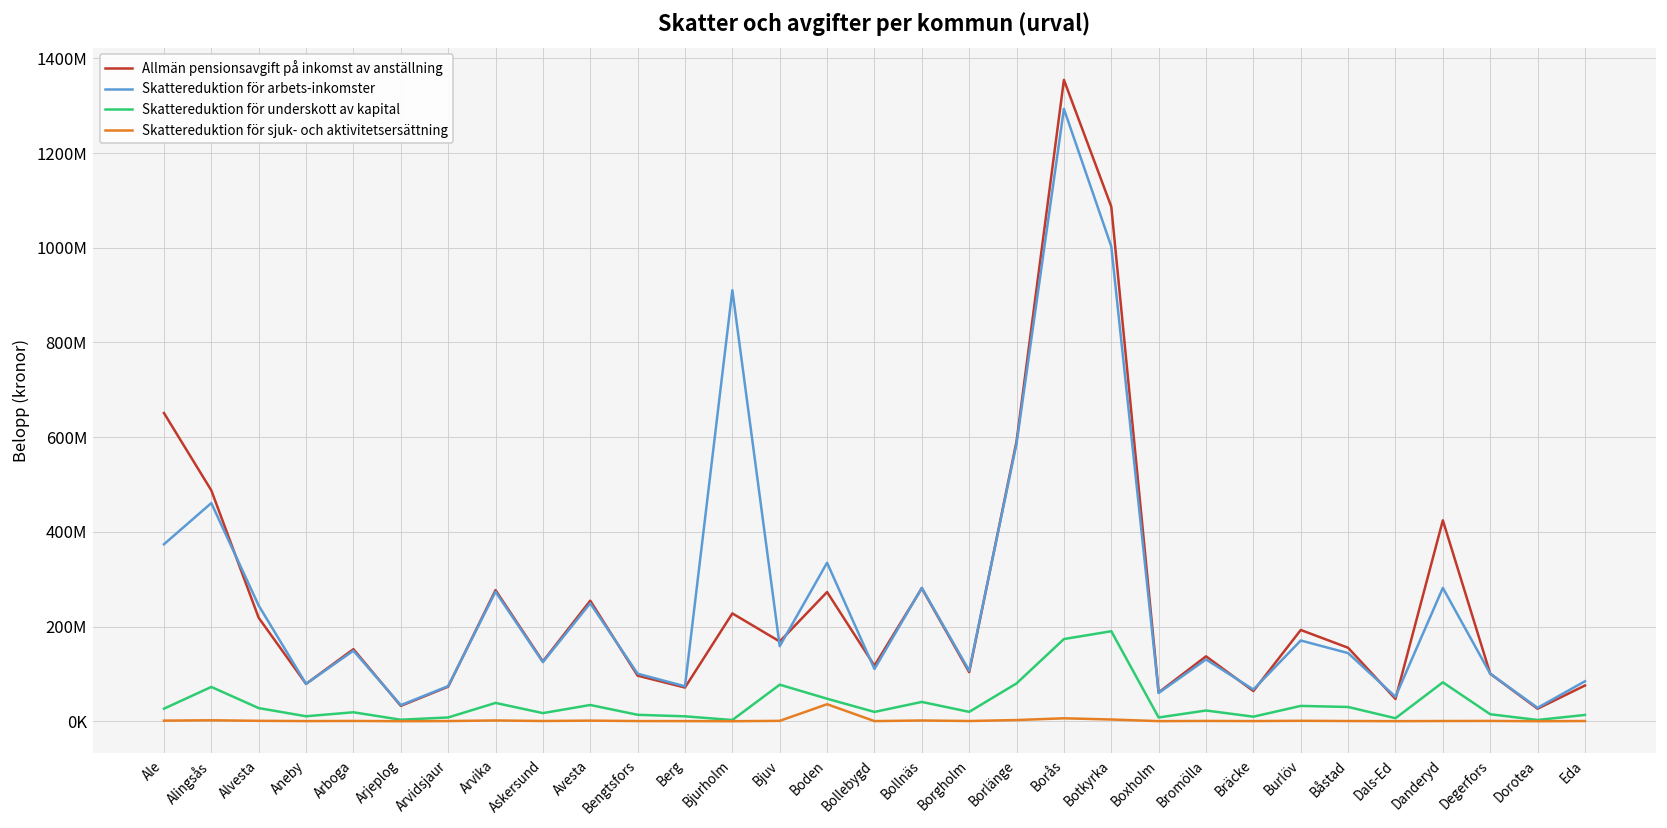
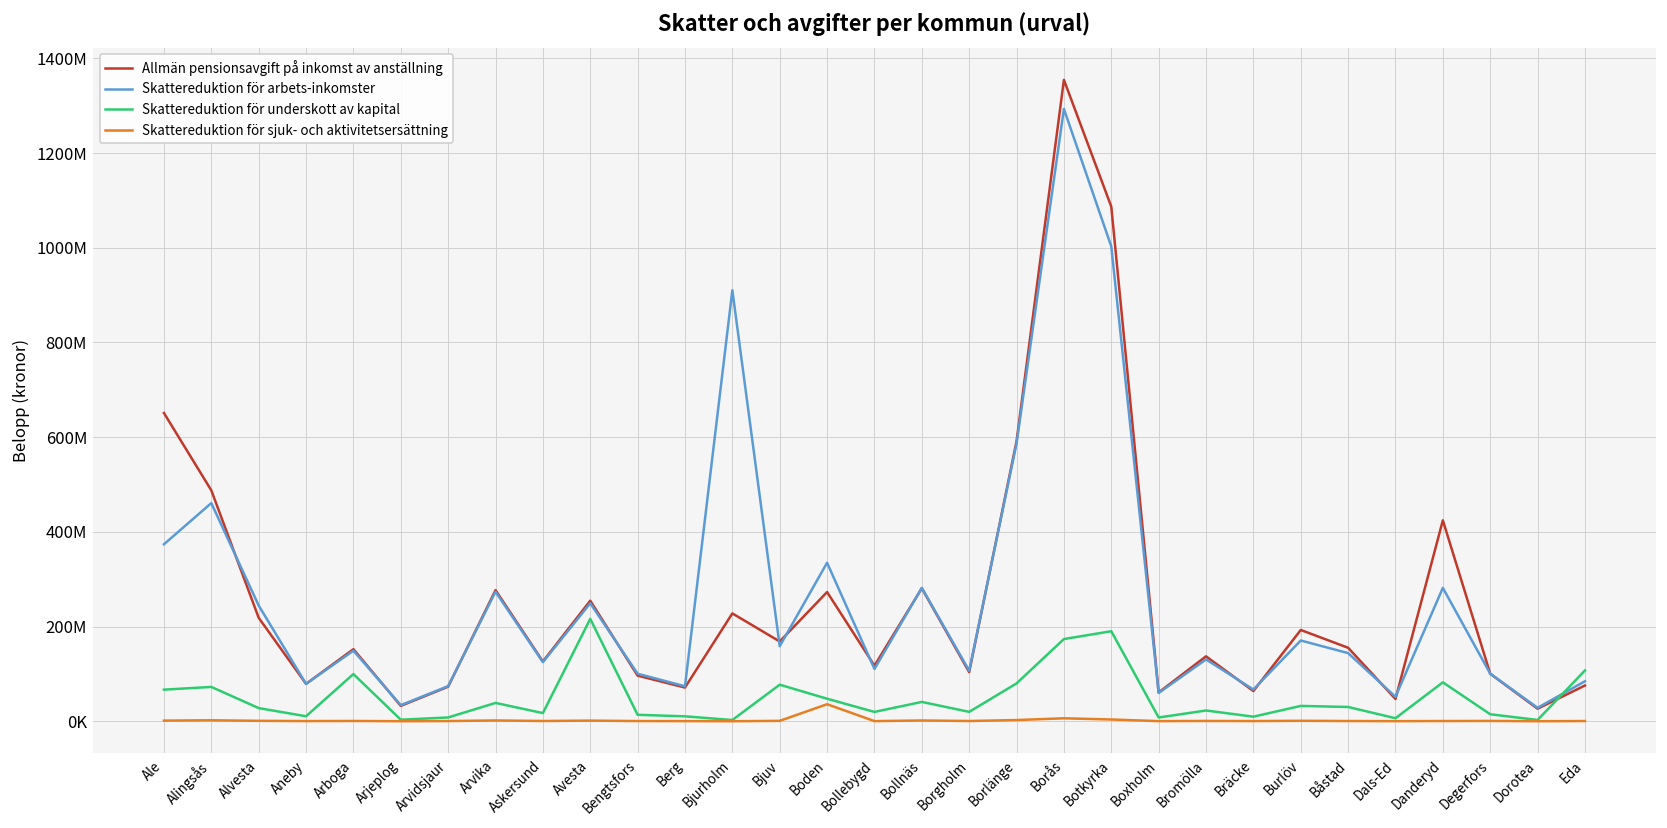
  {
    "Allmän pensionsavgift på inkomst av anställning": {
      "Ale": 650000000,
      "Alingsås": 490000000,
      "Alvesta": 220000000,
      "Bjurholm": 230000000,
      "Bjuv": 170000000,
      "Boden": 270000000,
      "Bollebygd": 120000000,
      "Borås": 1350000000,
      "Botkyrka": 1090000000,
      "Bromölla": 140000000,
      "Burlöv": 190000000,
      "Båstad": 160000000,
      "Danderyd": 420000000,
      "Eda": 80000000
    },
    "Skattereduktion för arbets-inkomster": {
      "Ale": 370000000,
      "Alingsås": 460000000,
      "Alvesta": 240000000,
      "Bjurholm": 910000000,
      "Bjuv": 160000000,
      "Boden": 330000000,
      "Bollebygd": 110000000,
      "Borås": 1290000000,
      "Botkyrka": 1000000000,
      "Bromölla": 130000000,
      "Burlöv": 170000000,
      "Båstad": 140000000,
      "Danderyd": 280000000,
      "Eda": 80000000
    },
    "Skattereduktion för underskott av kapital": {
-     "Ale": 30000000,
+     "Ale": 70000000,
      "Alingsås": 70000000,
      "Alvesta": 30000000,
      "Aneby": 10000000,
-     "Arboga": 20000000,
+     "Arboga": 100000000,
      "Arvidsjaur": 10000000,
      "Arvika": 40000000,
      "Askersund": 20000000,
-     "Avesta": 30000000,
+     "Avesta": 220000000,
      "Bengtsfors": 10000000,
      "Berg": 10000000,
      "Bjuv": 80000000,
      "Boden": 50000000,
      "Bollebygd": 20000000,
      "Bollnäs": 40000000,
      "Borgholm": 20000000,
      "Borlänge": 80000000,
      "Borås": 170000000,
      "Botkyrka": 190000000,
      "Boxholm": 10000000,
      "Bromölla": 20000000,
      "Bräcke": 10000000,
      "Burlöv": 30000000,
      "Båstad": 30000000,
      "Danderyd": 80000000,
      "Degerfors": 10000000,
-     "Eda": 10000000
+     "Eda": 110000000
    },
    "Skattereduktion för sjuk- och aktivitetsersättning": {
      "Ale": 0,
      "Alingsås": 0,
      "Alvesta": 0,
      "Aneby": 0,
      "Arboga": 0,
      "Arvidsjaur": 0,
      "Arvika": 0,
      "Askersund": 0,
      "Avesta": 0,
      "Bengtsfors": 0,
      "Berg": 0,
      "Bjuv": 0,
      "Boden": 40000000,
      "Bollebygd": 0,
      "Bollnäs": 0,
      "Borgholm": 0,
      "Borlänge": 0,
      "Borås": 10000000,
      "Botkyrka": 0,
      "Boxholm": 0,
      "Bromölla": 0,
      "Bräcke": 0,
      "Burlöv": 0,
      "Båstad": 0,
      "Danderyd": 0,
      "Degerfors": 0,
      "Eda": 0
    }
  }
